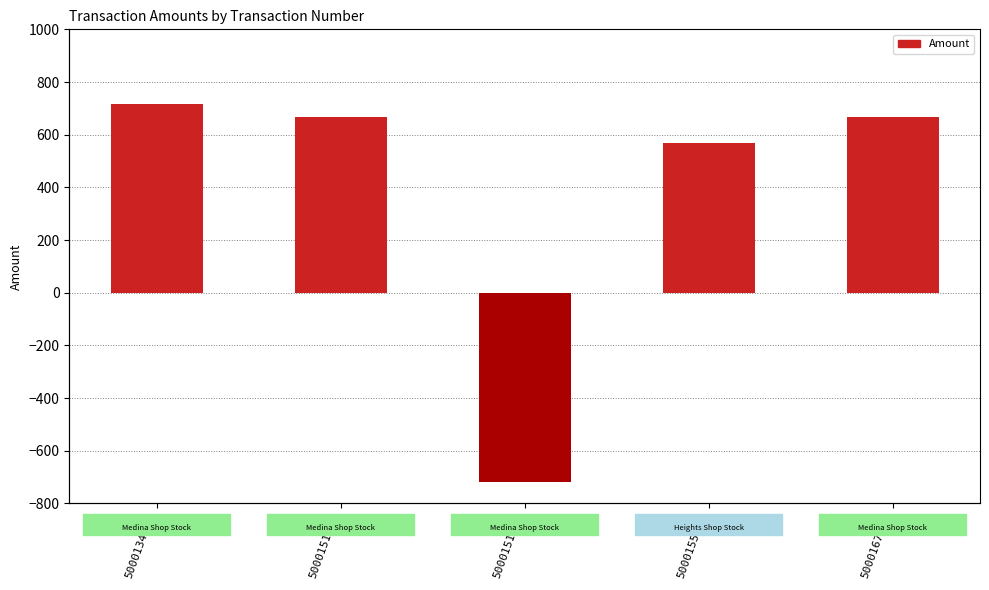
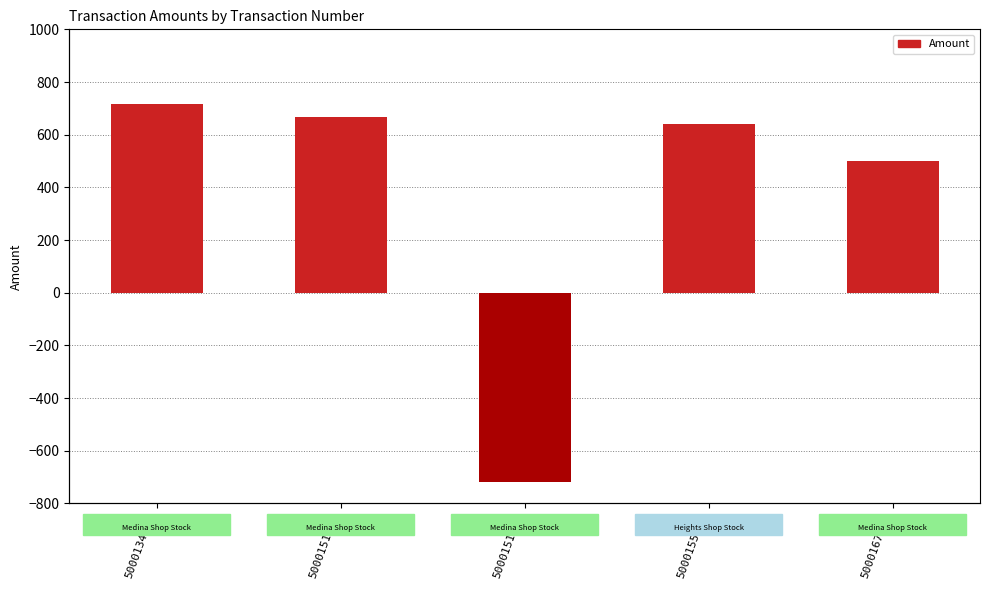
  {
    "5000134437": 720,
    "5000151404": 670,
    "5000151402": -720,
-   "5000155678": 570,
-   "5000167715": 670
+   "5000155678": 640,
+   "5000167715": 500
  }
